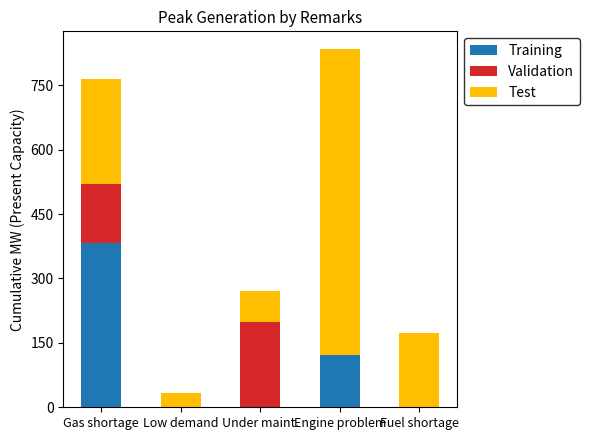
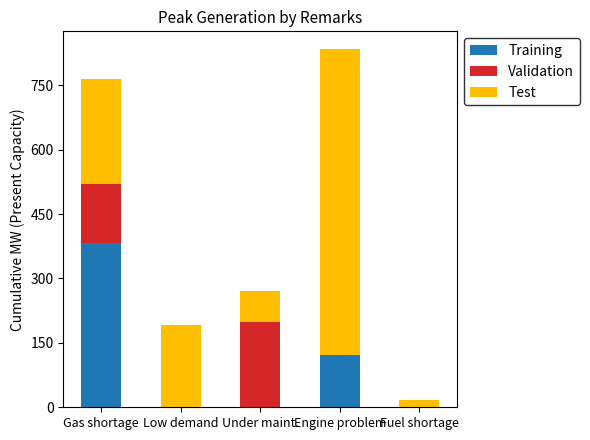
  {
    "Training": {
      "Gas shortage": 380,
      "Low demand": 0,
      "Under maint.": 0,
      "Engine problem": 120,
      "Fuel shortage": 0
    },
    "Validation": {
      "Gas shortage": 140,
      "Low demand": 0,
      "Under maint.": 200,
      "Engine problem": 0,
      "Fuel shortage": 0
    },
    "Test": {
      "Gas shortage": 240,
-     "Low demand": 30,
+     "Low demand": 190,
      "Under maint.": 70,
      "Engine problem": 710,
-     "Fuel shortage": 170
+     "Fuel shortage": 20
    }
  }
